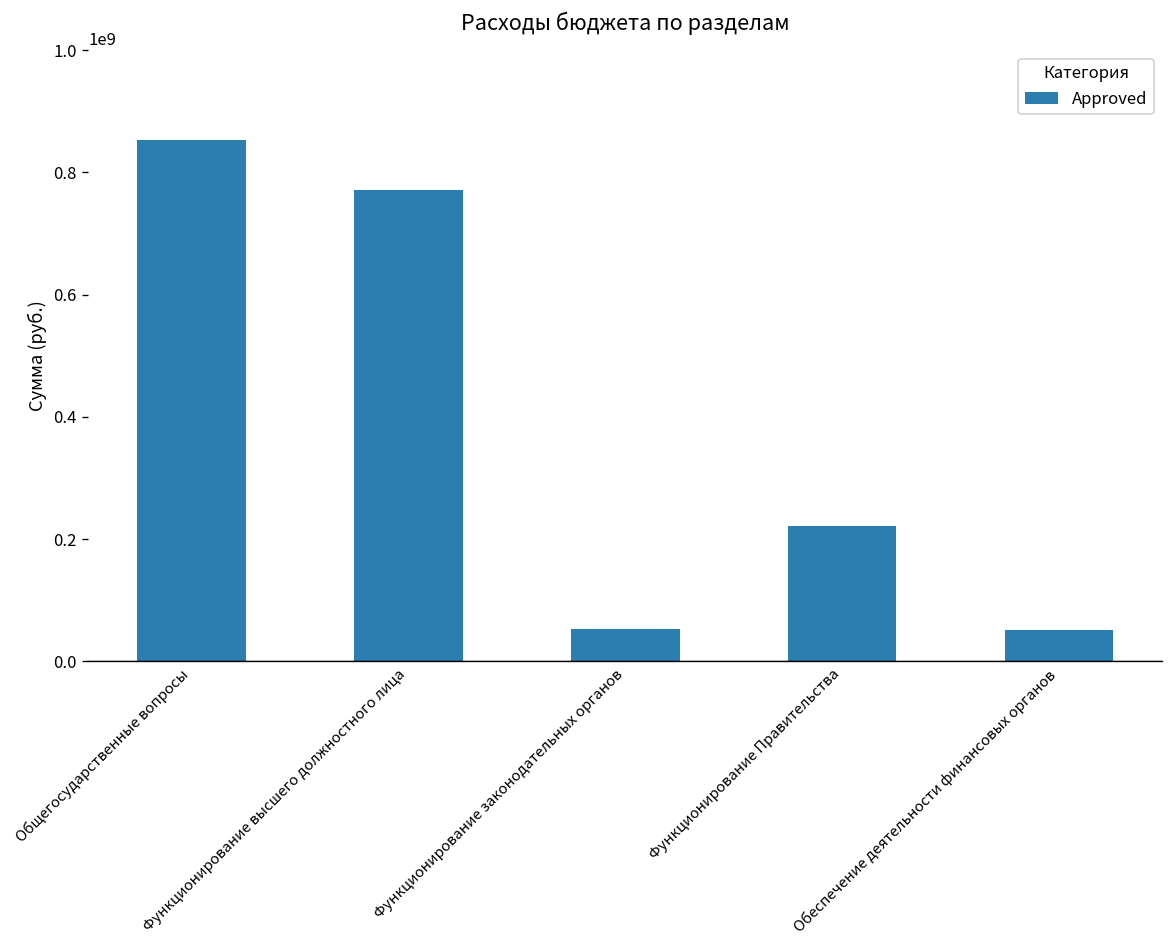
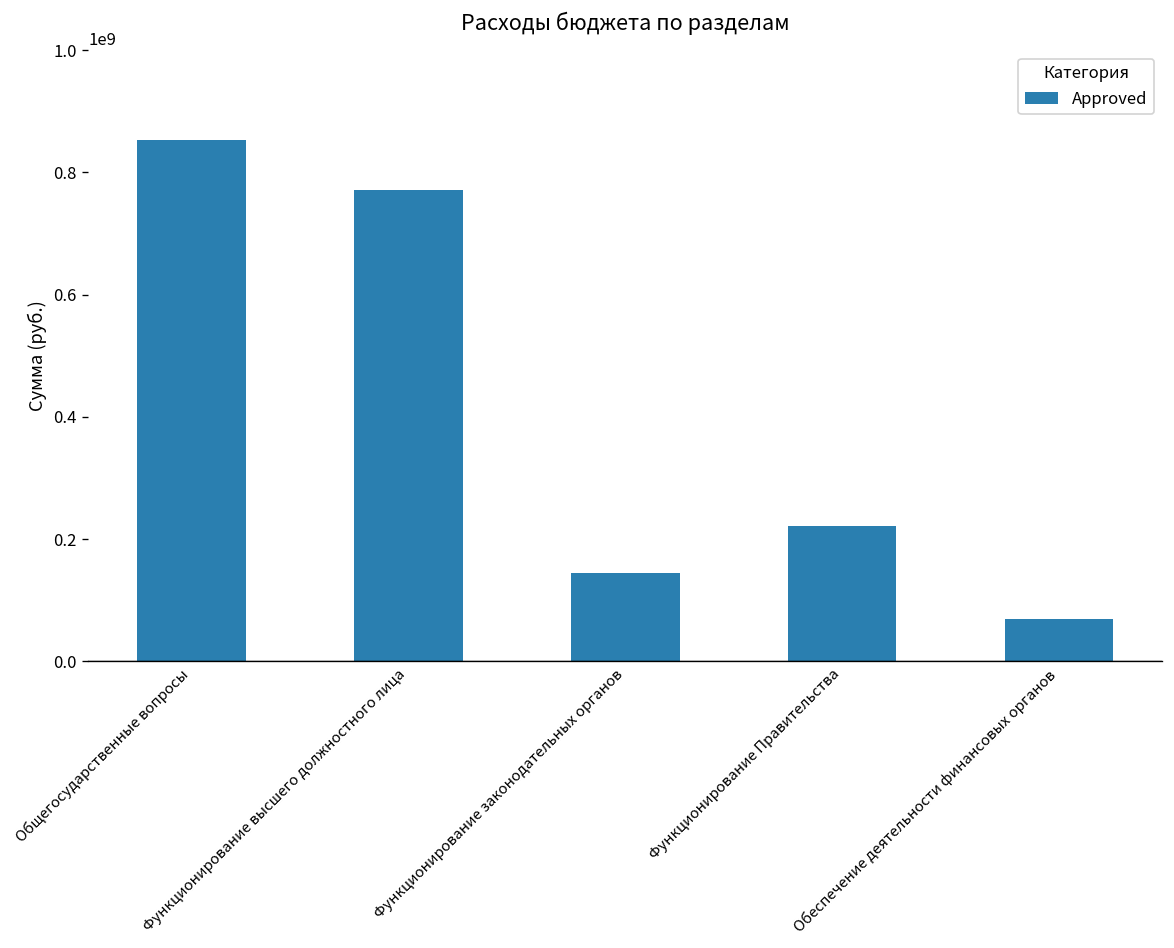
  {
    "Общегосударственные вопросы": 850000000,
    "Функционирование высшего должностного лица": 770000000,
-   "Функционирование законодательных органов": 50000000,
+   "Функционирование законодательных органов": 140000000,
    "Функционирование Правительства": 220000000,
-   "Обеспечение деятельности финансовых органов": 50000000
+   "Обеспечение деятельности финансовых органов": 70000000
  }
